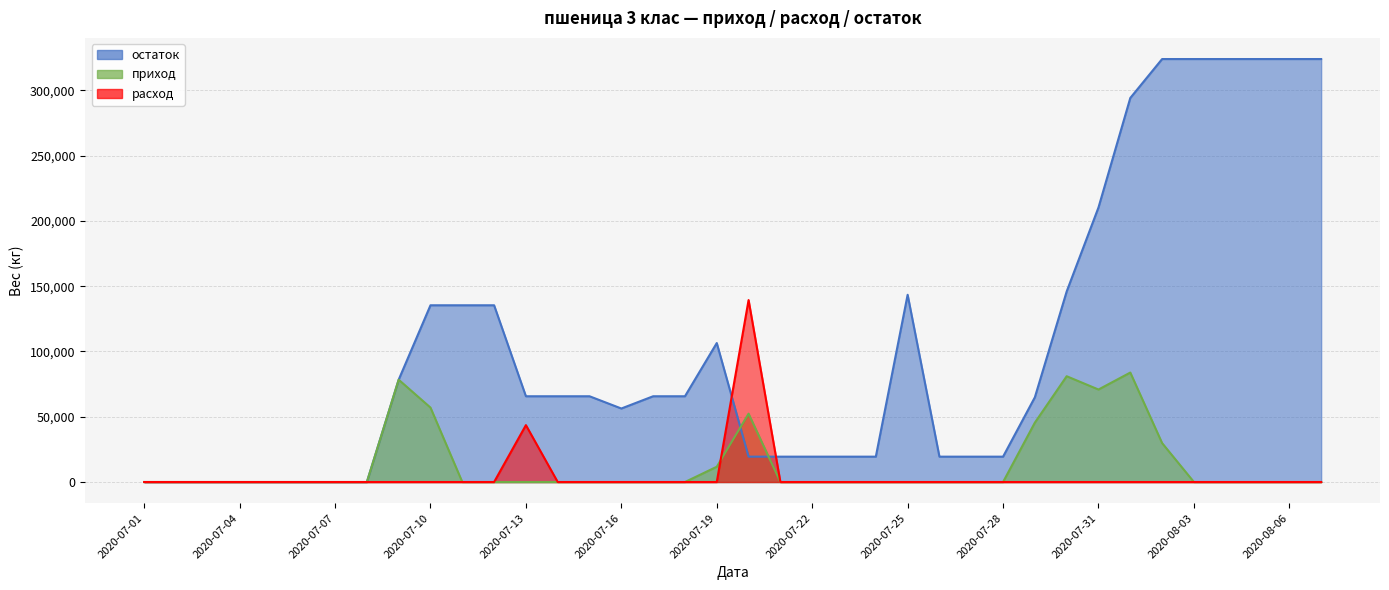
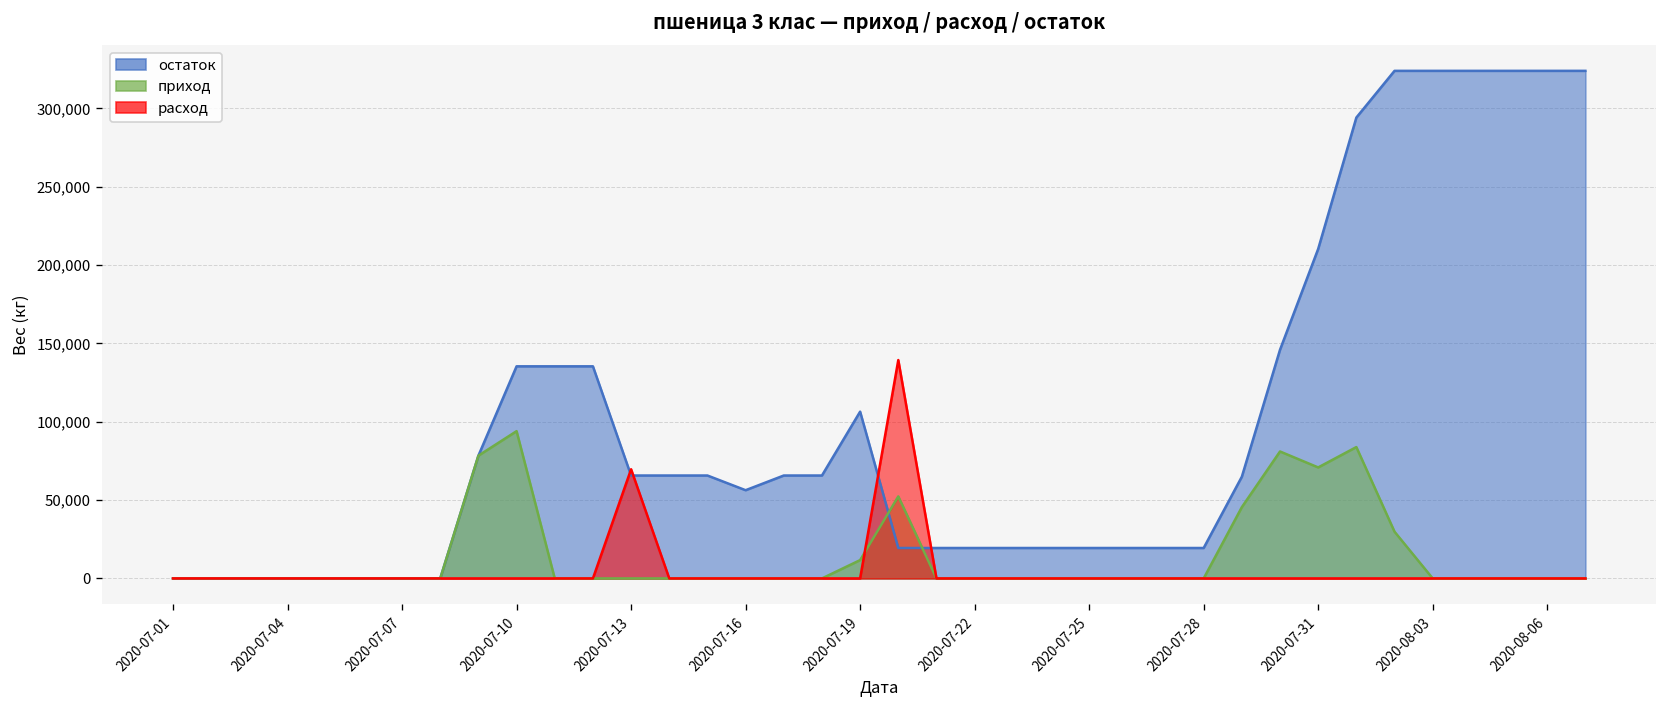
  {
    "остаток": {
      "2020-07-10": "135,000",
      "2020-07-13": "66,000",
      "2020-07-16": "56,000",
      "2020-07-19": "106,000",
      "2020-07-22": "19,000",
-     "2020-07-25": "143,000",
+     "2020-07-25": "19,000",
      "2020-07-28": "19,000",
      "2020-07-31": "210,000",
      "2020-08-03": "324,000",
      "2020-08-06": "324,000"
    },
    "приход": {
-     "2020-07-10": "57,000",
+     "2020-07-10": "94,000",
      "2020-07-13": "0",
      "2020-07-19": "12,000",
      "2020-07-31": "71,000"
    },
    "расход": {
      "2020-07-10": "0",
-     "2020-07-13": "44,000",
+     "2020-07-13": "70,000",
      "2020-07-19": "0",
      "2020-07-31": "0"
    }
  }
